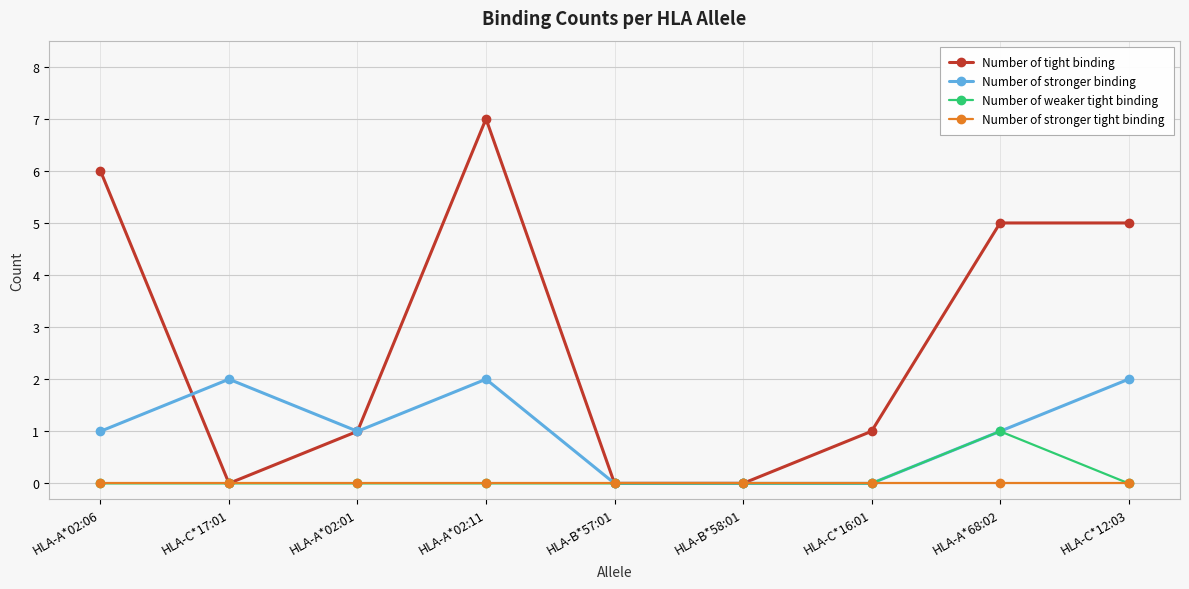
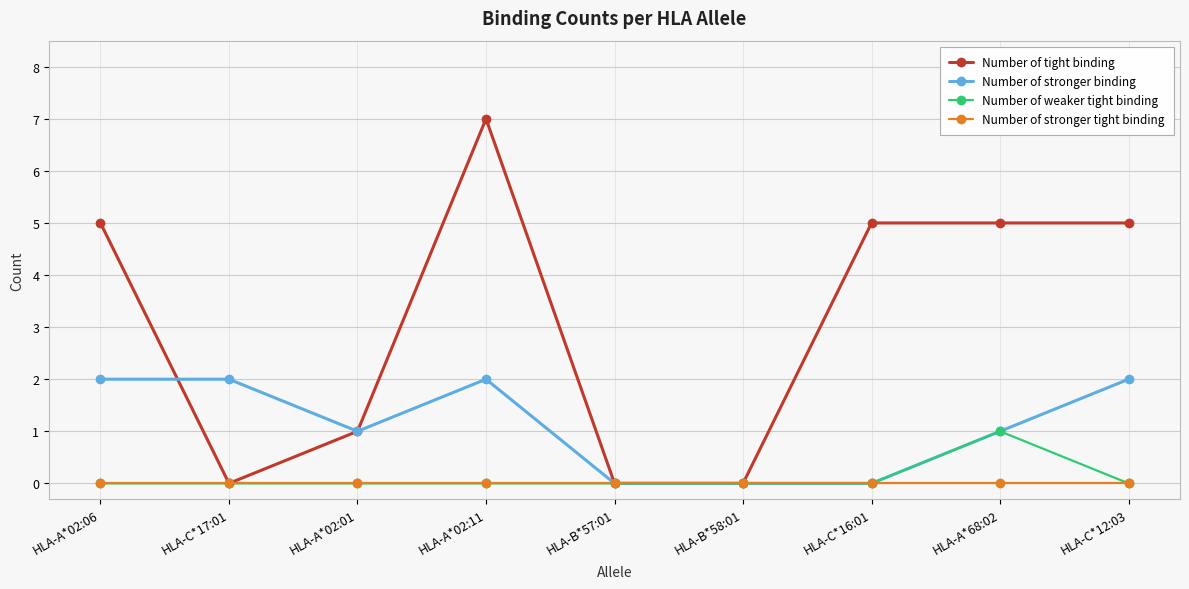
  {
    "Number of tight binding": {
-     "HLA-A*02:06": 6,
+     "HLA-A*02:06": 5,
      "HLA-A*02:11": 7,
-     "HLA-C*16:01": 1,
+     "HLA-C*16:01": 5,
      "HLA-A*68:02": 5,
      "HLA-C*12:03": 5
    },
    "Number of stronger binding": {
-     "HLA-A*02:06": 1,
+     "HLA-A*02:06": 2,
      "HLA-C*17:01": 2,
      "HLA-A*02:11": 2,
      "HLA-C*12:03": 2
    },
    "Number of stronger tight binding": {
      "HLA-A*68:02": 0
    }
  }
